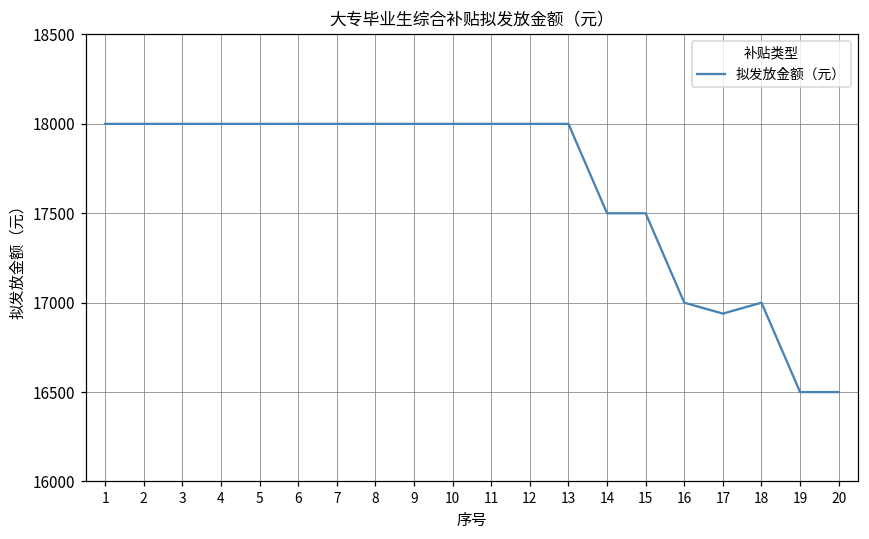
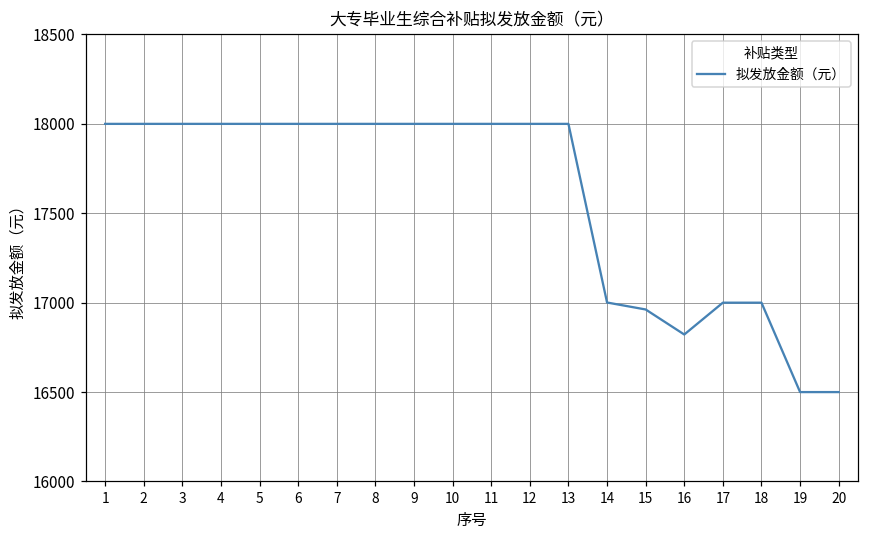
  {
    "1": 18000,
    "2": 18000,
    "3": 18000,
    "4": 18000,
    "5": 18000,
    "6": 18000,
    "7": 18000,
    "8": 18000,
    "9": 18000,
    "10": 18000,
    "11": 18000,
    "12": 18000,
    "13": 18000,
-   "14": 17500,
-   "15": 17500,
-   "16": 17000,
-   "17": 16940,
+   "14": 17000,
+   "15": 16960,
+   "16": 16820,
+   "17": 17000,
    "18": 17000,
    "19": 16500,
    "20": 16500
  }
